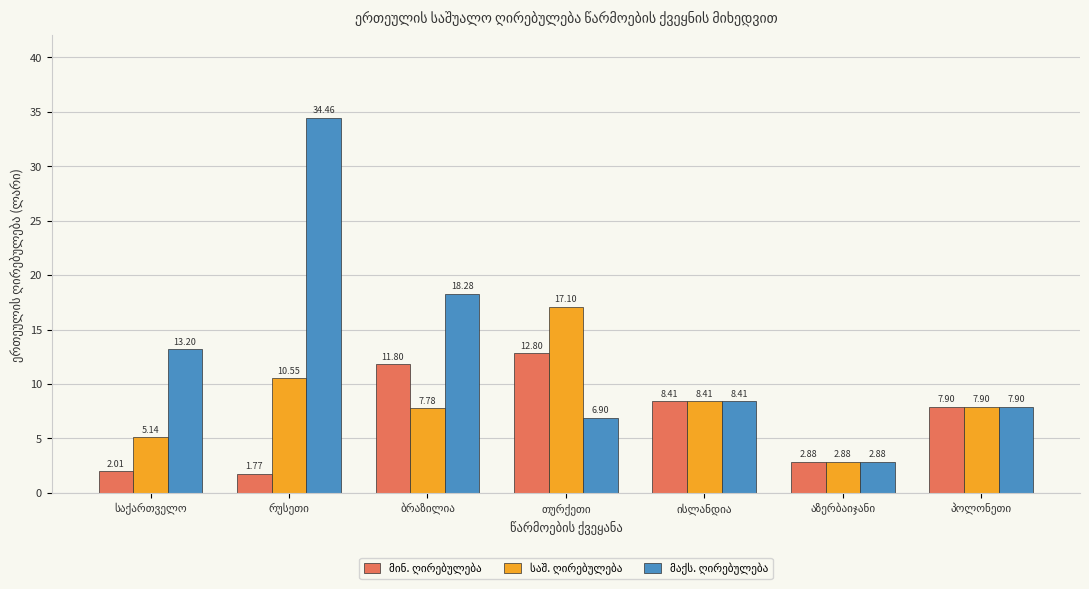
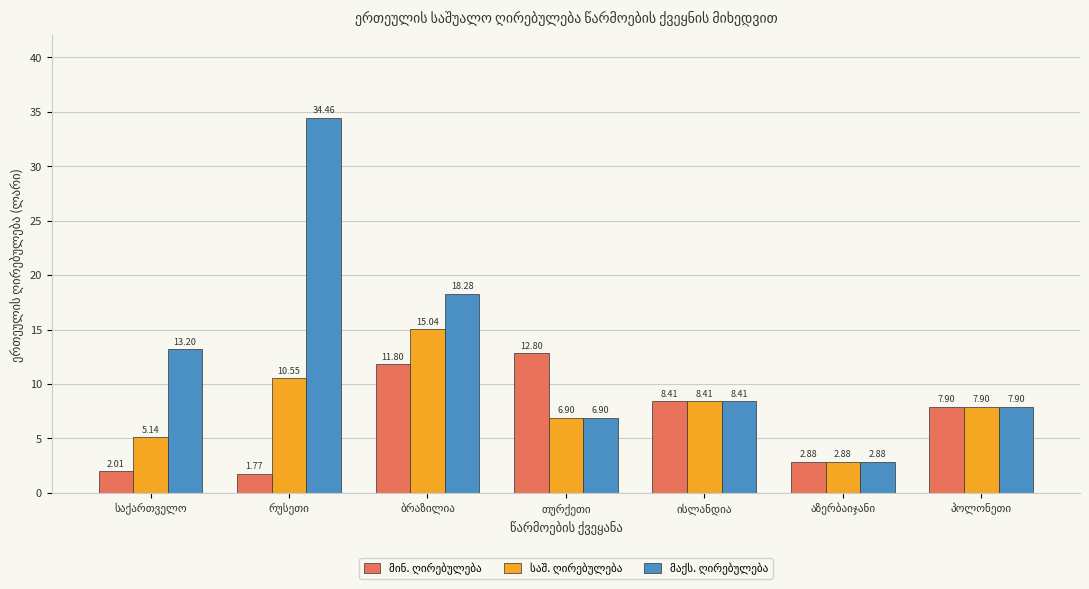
  {
    "მინ. ღირებულება": {
      "საქართველო": 2.01,
      "რუსეთი": 1.77,
      "ბრაზილია": 11.80,
      "თურქეთი": 12.80,
      "ისლანდია": 8.41,
      "აზერბაიჯანი": 2.88,
      "პოლონეთი": 7.90
    },
    "საშ. ღირებულება": {
      "საქართველო": 5.14,
      "რუსეთი": 10.55,
-     "ბრაზილია": 7.78,
-     "თურქეთი": 17.10,
+     "ბრაზილია": 15.04,
+     "თურქეთი": 6.90,
      "ისლანდია": 8.41,
      "აზერბაიჯანი": 2.88,
      "პოლონეთი": 7.90
    },
    "მაქს. ღირებულება": {
      "საქართველო": 13.20,
      "რუსეთი": 34.46,
      "ბრაზილია": 18.28,
      "თურქეთი": 6.90,
      "ისლანდია": 8.41,
      "აზერბაიჯანი": 2.88,
      "პოლონეთი": 7.90
    }
  }
